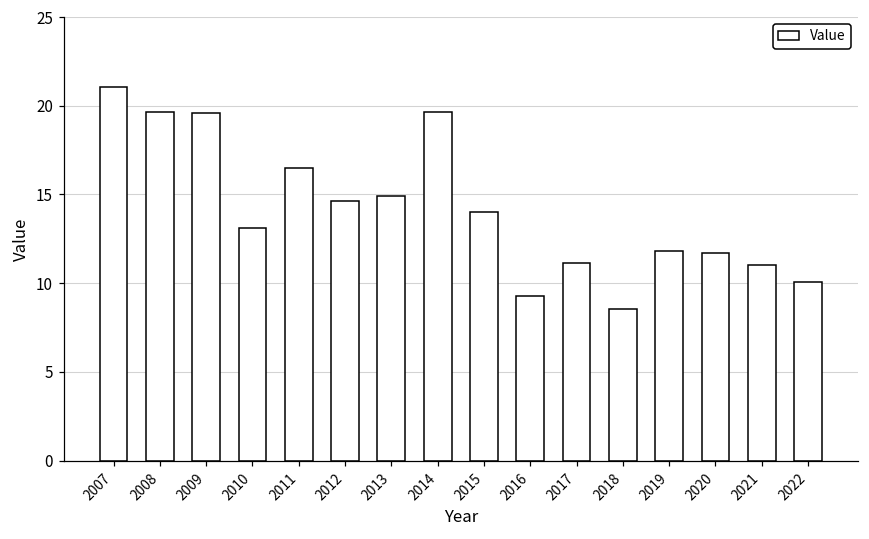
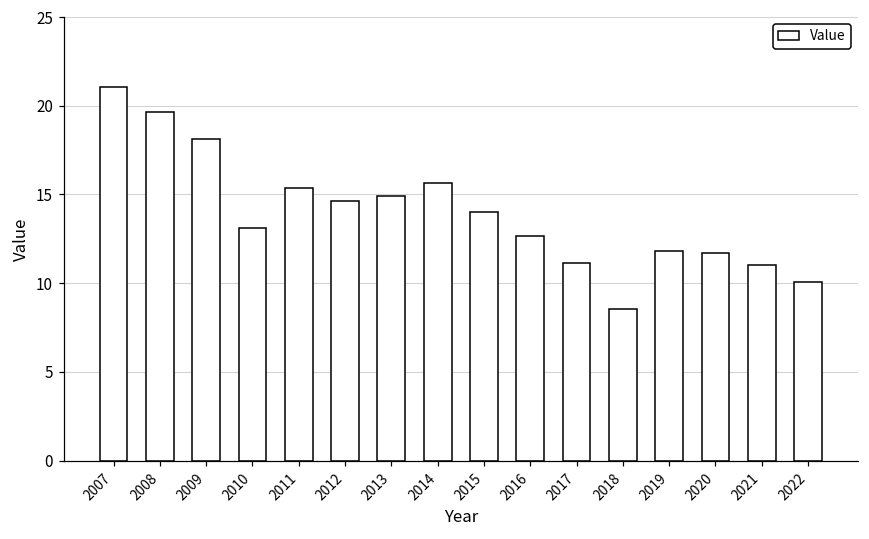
  {
    "2007": 21.1,
    "2008": 19.6,
-   "2009": 19.6,
+   "2009": 18.1,
    "2010": 13.1,
-   "2011": 16.5,
+   "2011": 15.3,
    "2012": 14.6,
    "2013": 14.9,
-   "2014": 19.7,
+   "2014": 15.6,
    "2015": 14.0,
-   "2016": 9.3,
+   "2016": 12.7,
    "2017": 11.1,
    "2018": 8.5,
    "2019": 11.8,
    "2020": 11.7,
    "2021": 11.0,
    "2022": 10.1
  }
